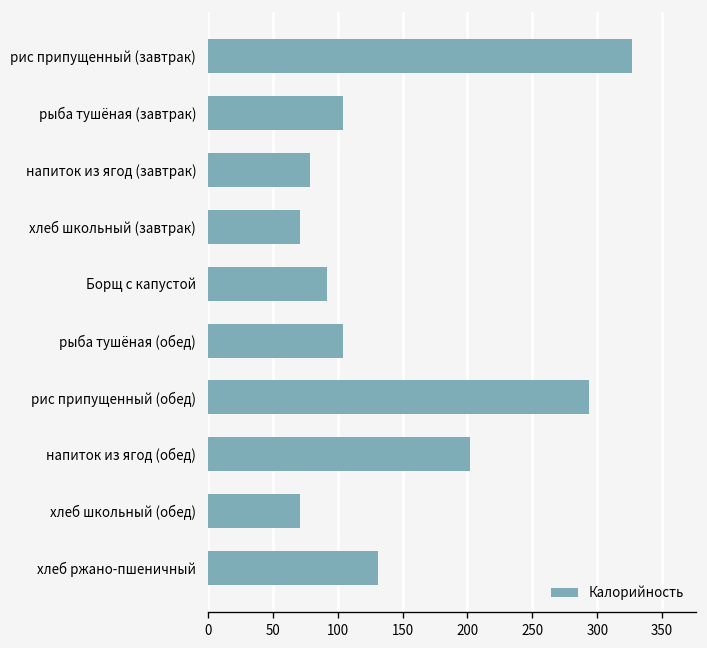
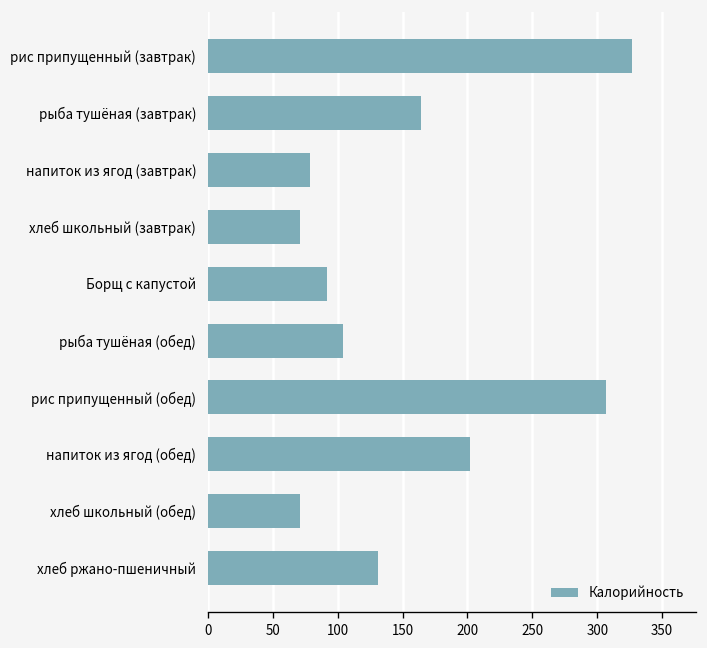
  {
    "рис припущенный (завтрак)": 327,
-   "рыба тушёная (завтрак)": 104,
+   "рыба тушёная (завтрак)": 164,
    "напиток из ягод (завтрак)": 79,
    "хлеб школьный (завтрак)": 71,
    "Борщ с капустой": 92,
    "рыба тушёная (обед)": 104,
-   "рис припущенный (обед)": 294,
+   "рис припущенный (обед)": 307,
    "напиток из ягод (обед)": 202,
    "хлеб школьный (обед)": 71,
    "хлеб ржано-пшеничный": 131
  }
